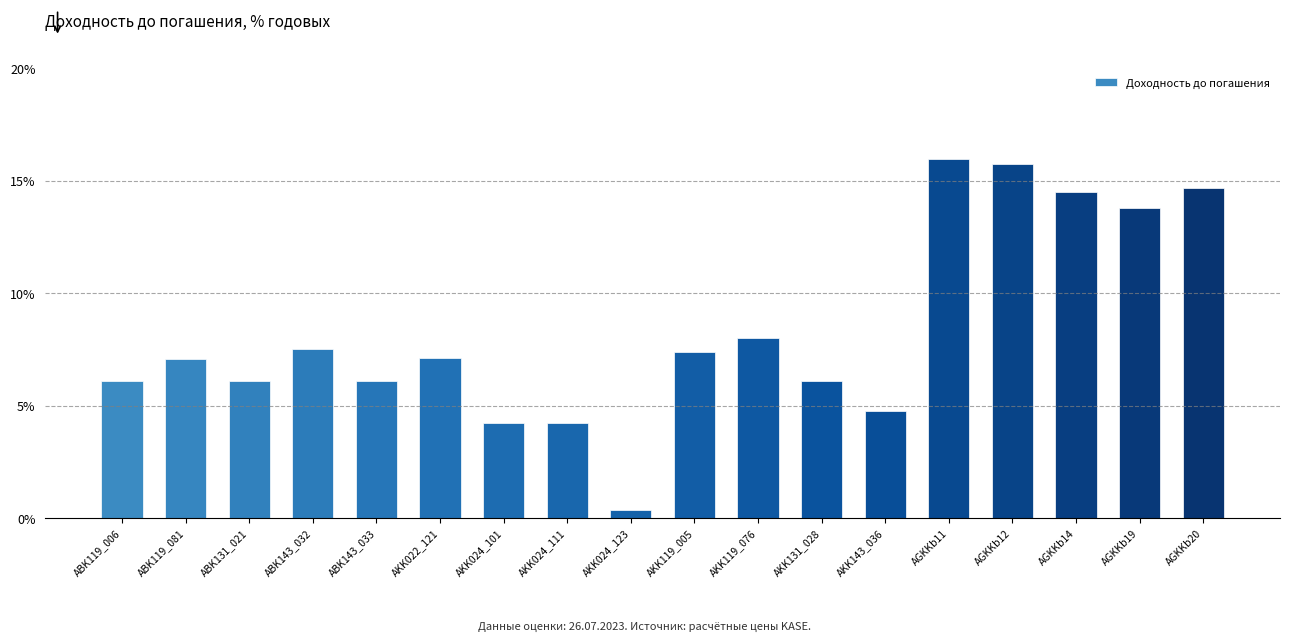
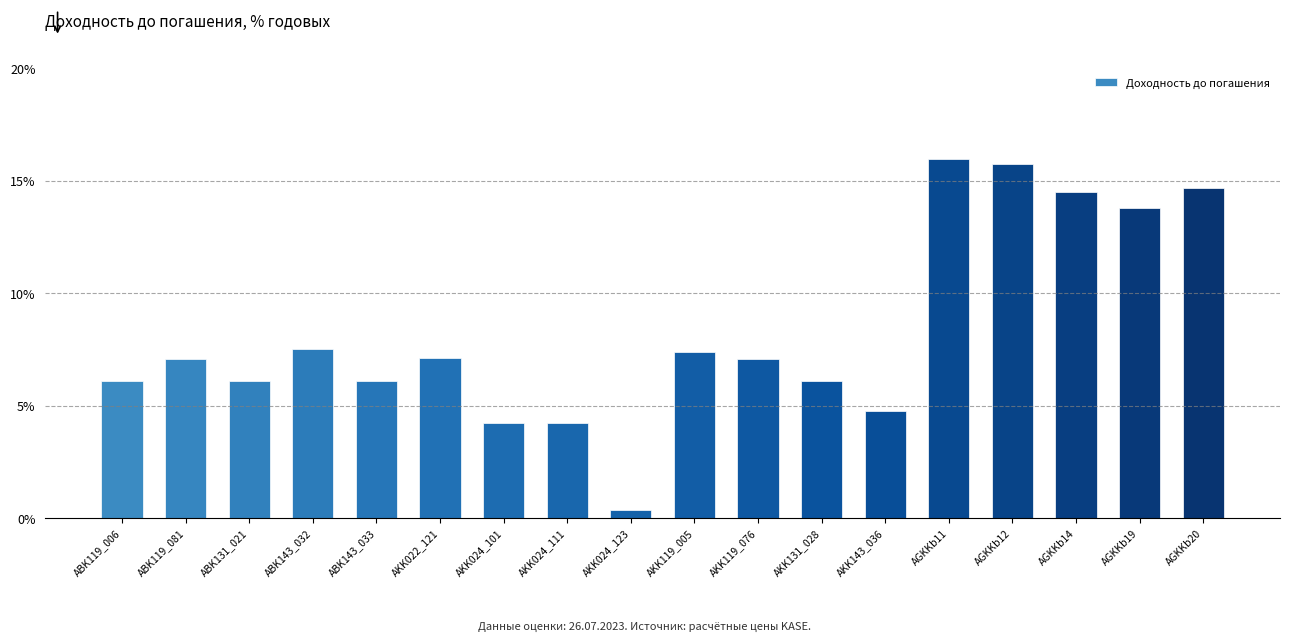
  {
    "ABK119_006": "6.1%",
    "ABK119_081": "7.1%",
    "ABK131_021": "6.1%",
    "ABK143_032": "7.5%",
    "ABK143_033": "6.1%",
    "AKK022_121": "7.1%",
    "AKK024_101": "4.2%",
    "AKK024_111": "4.2%",
    "AKK024_123": "0.4%",
    "AKK119_005": "7.4%",
-   "AKK119_076": "8.0%",
+   "AKK119_076": "7.1%",
    "AKK131_028": "6.1%",
    "AKK143_036": "4.8%",
    "AGKKb11": "16.0%",
    "AGKKb12": "15.8%",
    "AGKKb14": "14.5%",
    "AGKKb19": "13.8%",
    "AGKKb20": "14.7%"
  }
